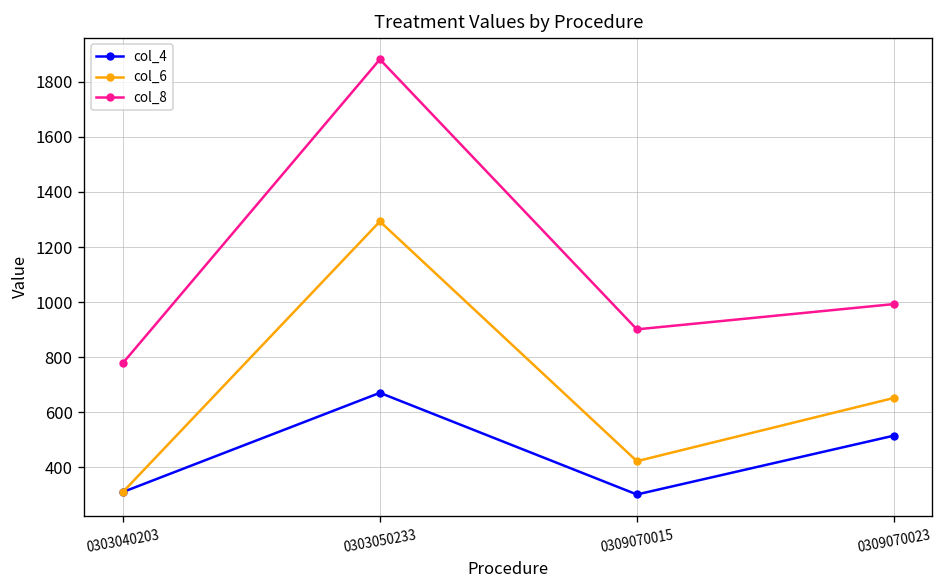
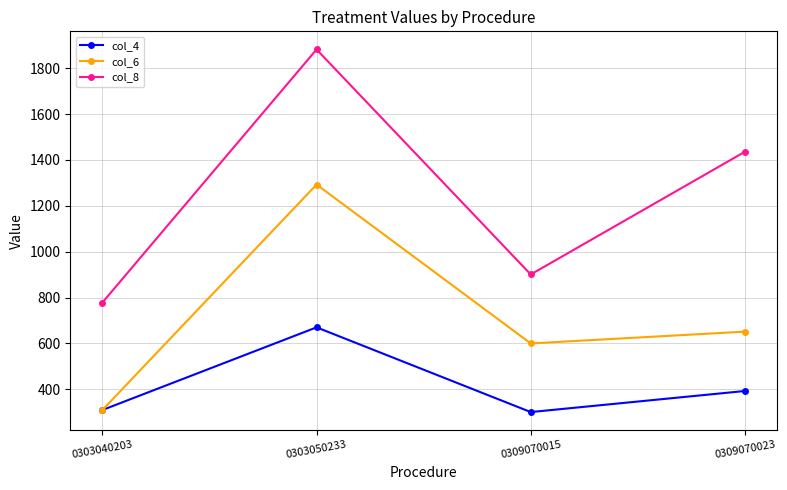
  {
    "col_4": {
      "0303050233": 670,
      "0309070015": 300,
-     "0309070023": 510
+     "0309070023": 390
    },
    "col_6": {
      "0303050233": 1290,
-     "0309070015": 420,
+     "0309070015": 600,
      "0309070023": 650
    },
    "col_8": {
      "0303040203": 780,
      "0303050233": 1880,
      "0309070015": 900,
-     "0309070023": 990
+     "0309070023": 1440
    }
  }
